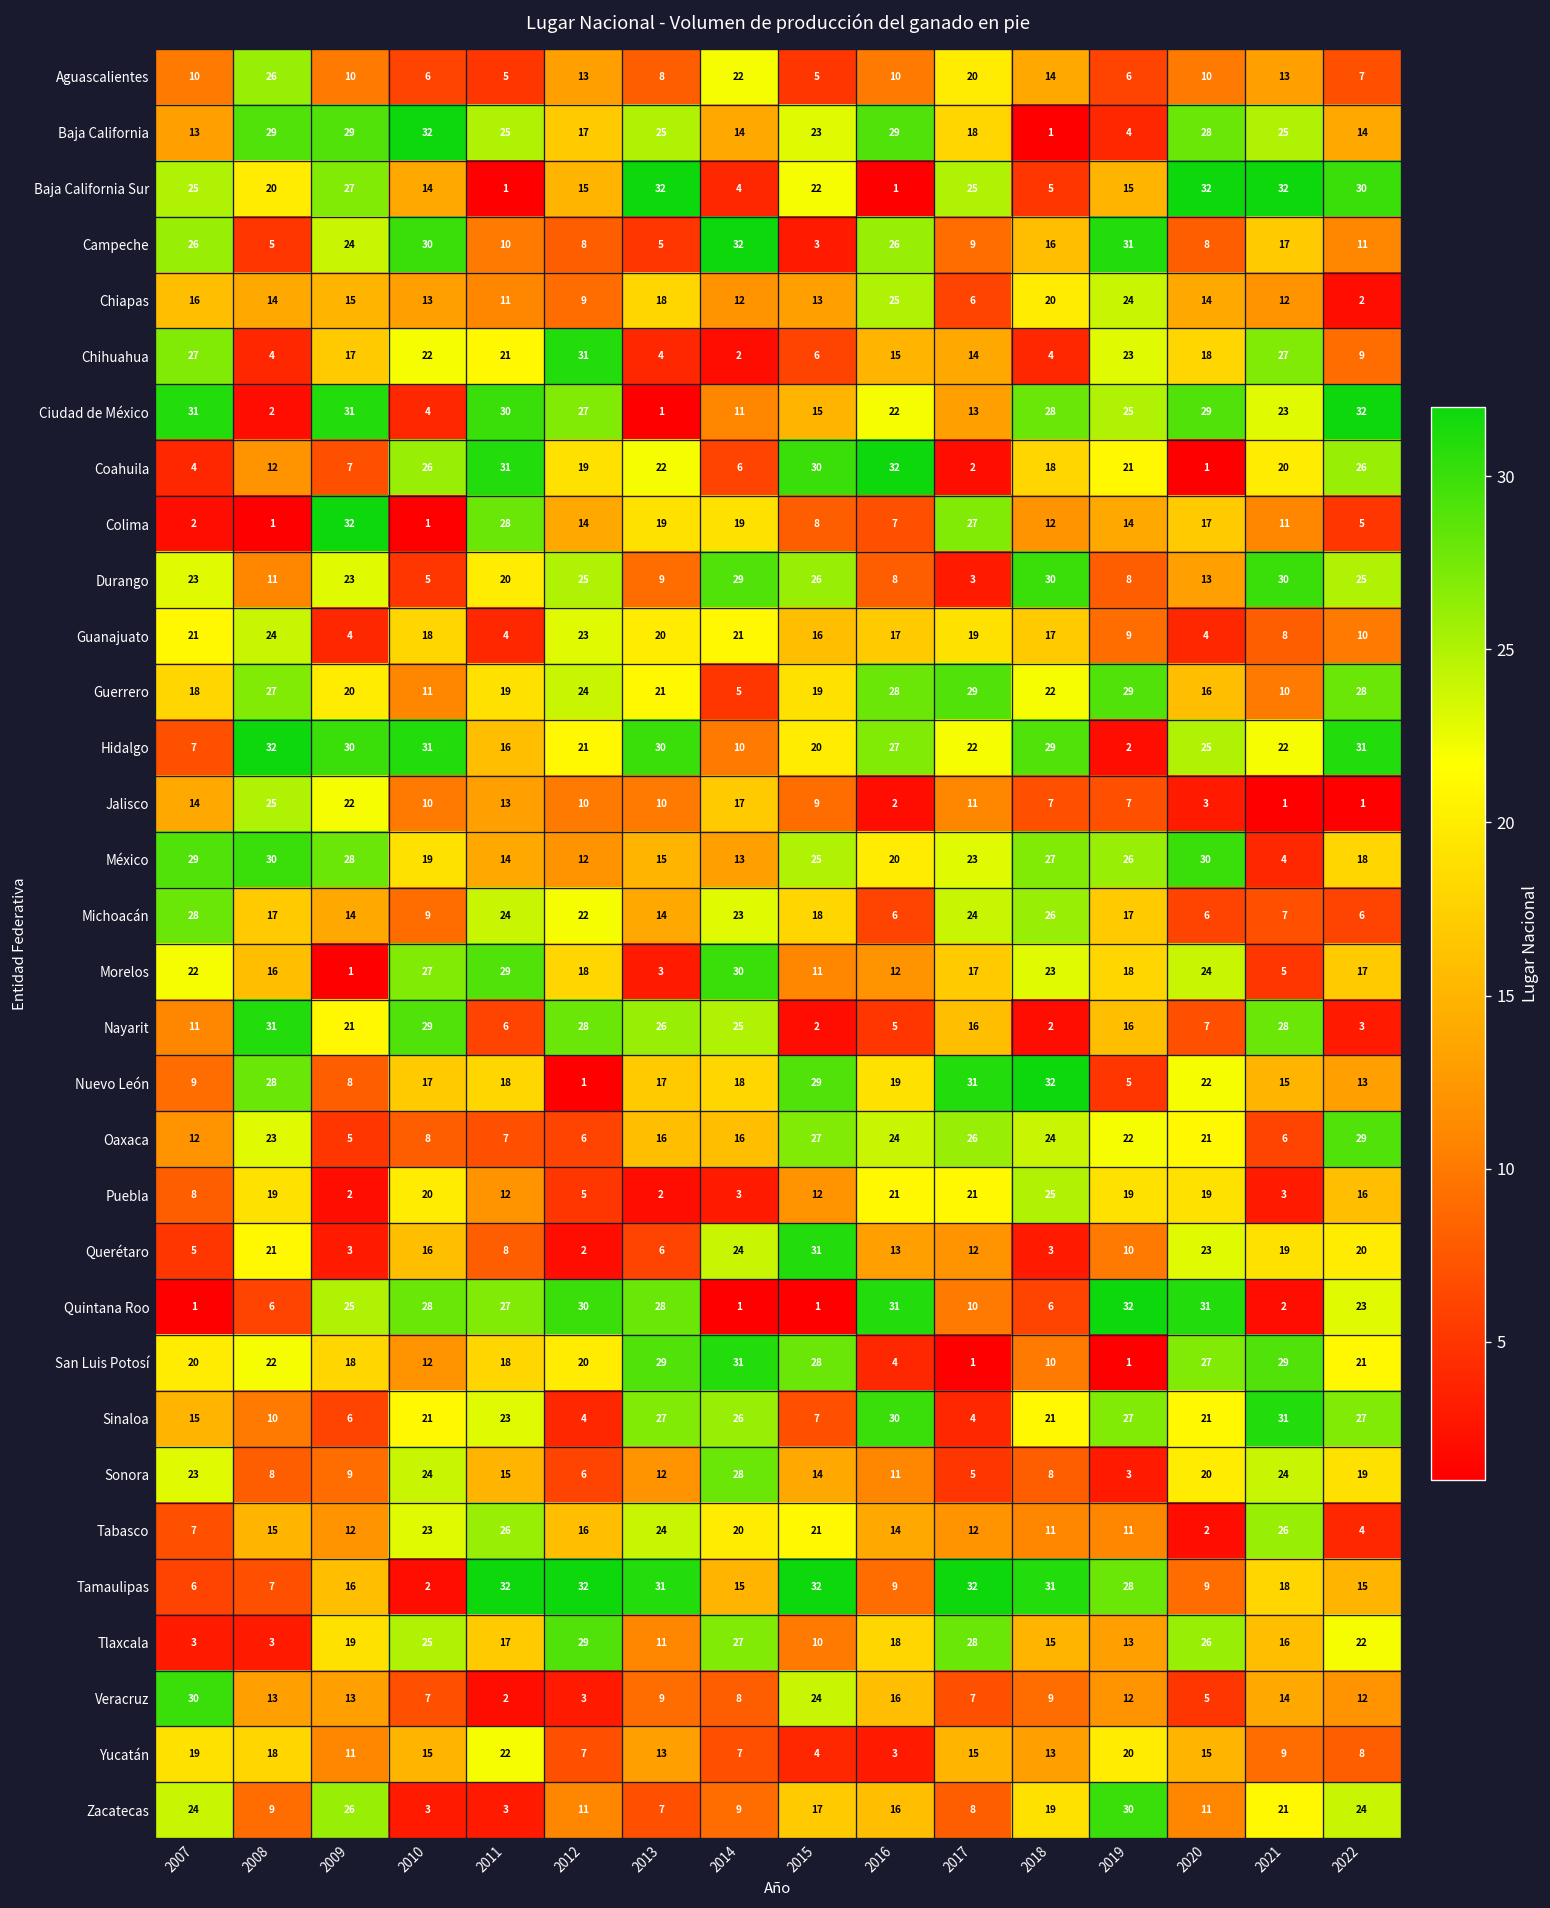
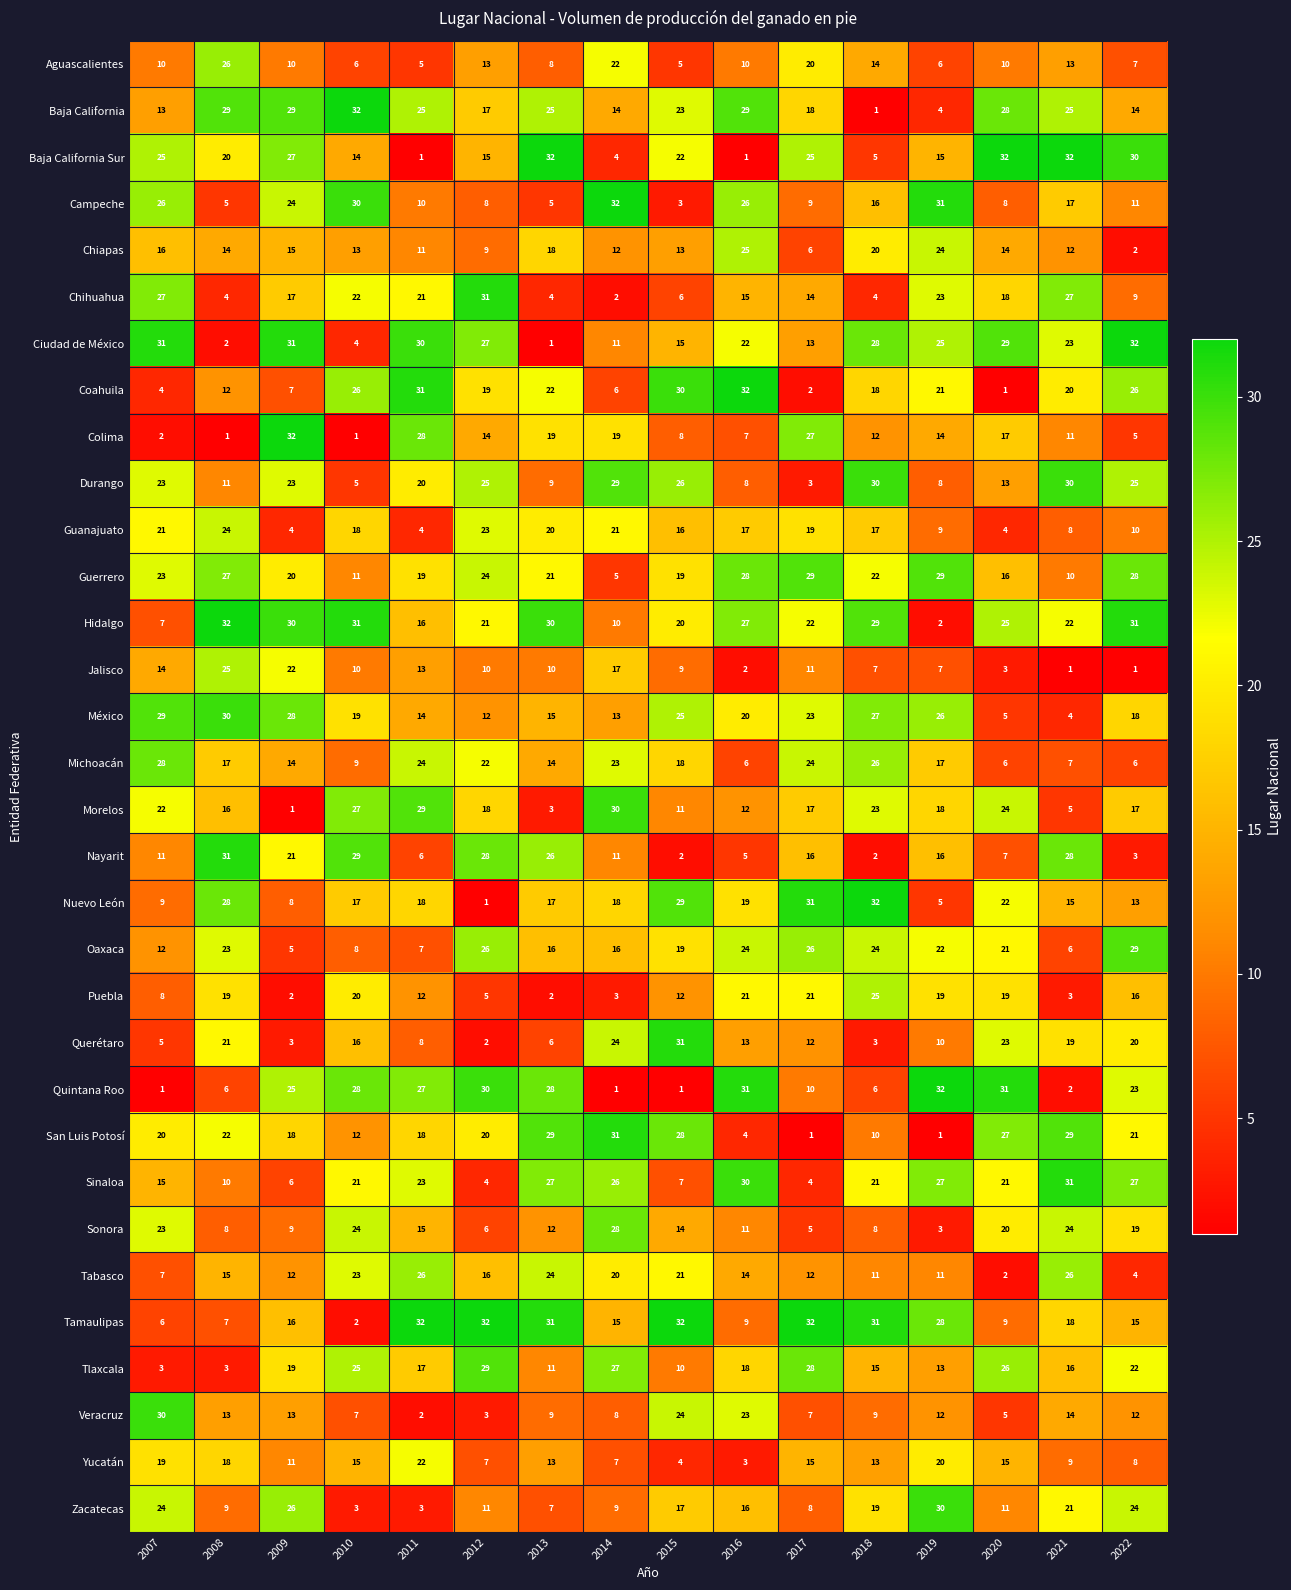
  {
    "Guerrero": {
-     "2007": 18,
+     "2007": 23,
      "2008": 27,
      "2009": 20,
      "2010": 11,
      "2011": 19,
      "2012": 24,
      "2013": 21,
      "2014": 5,
      "2015": 19,
      "2016": 28,
      "2017": 29,
      "2018": 22,
      "2019": 29,
      "2020": 16,
      "2021": 10,
      "2022": 28
    },
    "México": {
      "2007": 29,
      "2008": 30,
      "2009": 28,
      "2010": 19,
      "2011": 14,
      "2012": 12,
      "2013": 15,
      "2014": 13,
      "2015": 25,
      "2016": 20,
      "2017": 23,
      "2018": 27,
      "2019": 26,
-     "2020": 30,
+     "2020": 5,
      "2021": 4,
      "2022": 18
    },
    "Nayarit": {
      "2007": 11,
      "2008": 31,
      "2009": 21,
      "2010": 29,
      "2011": 6,
      "2012": 28,
      "2013": 26,
-     "2014": 25,
+     "2014": 11,
      "2015": 2,
      "2016": 5,
      "2017": 16,
      "2018": 2,
      "2019": 16,
      "2020": 7,
      "2021": 28,
      "2022": 3
    },
    "Oaxaca": {
      "2007": 12,
      "2008": 23,
      "2009": 5,
      "2010": 8,
      "2011": 7,
-     "2012": 6,
+     "2012": 26,
      "2013": 16,
      "2014": 16,
-     "2015": 27,
+     "2015": 19,
      "2016": 24,
      "2017": 26,
      "2018": 24,
      "2019": 22,
      "2020": 21,
      "2021": 6,
      "2022": 29
    },
    "Veracruz": {
      "2007": 30,
      "2008": 13,
      "2009": 13,
      "2010": 7,
      "2011": 2,
      "2012": 3,
      "2013": 9,
      "2014": 8,
      "2015": 24,
-     "2016": 16,
+     "2016": 23,
      "2017": 7,
      "2018": 9,
      "2019": 12,
      "2020": 5,
      "2021": 14,
      "2022": 12
    }
  }
